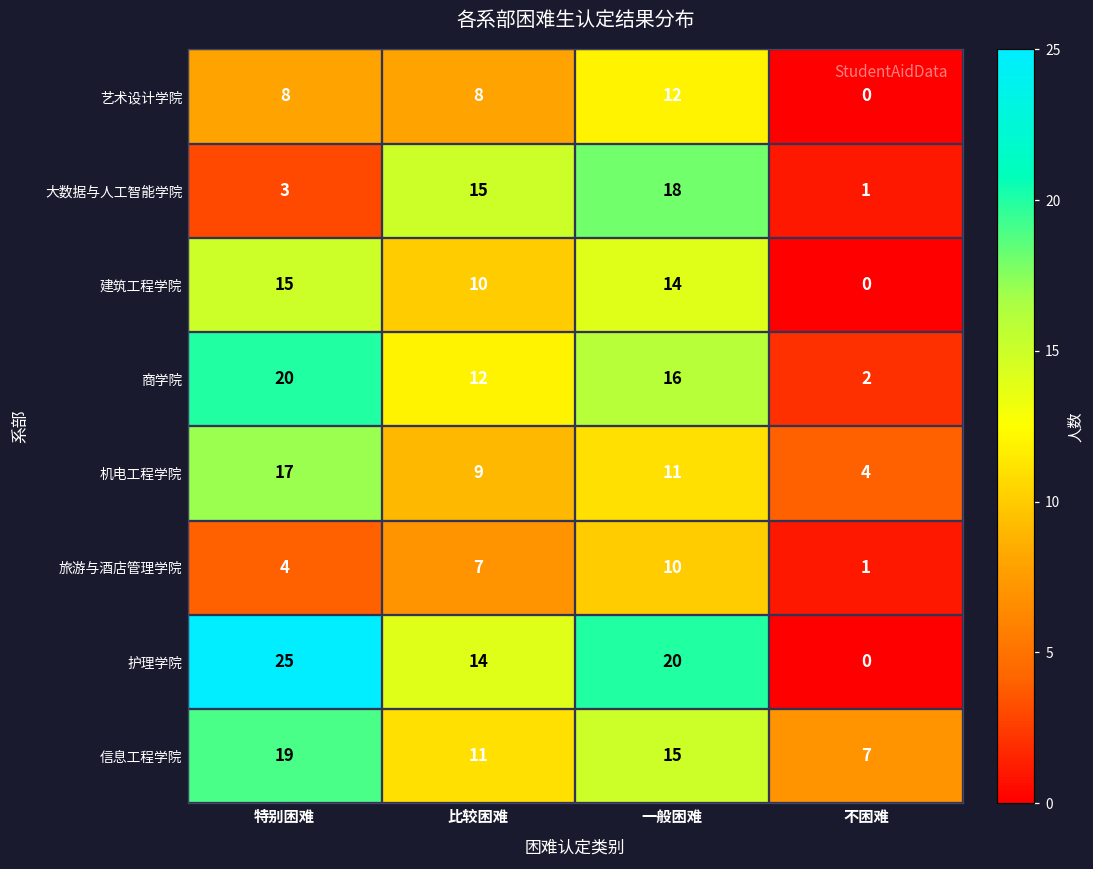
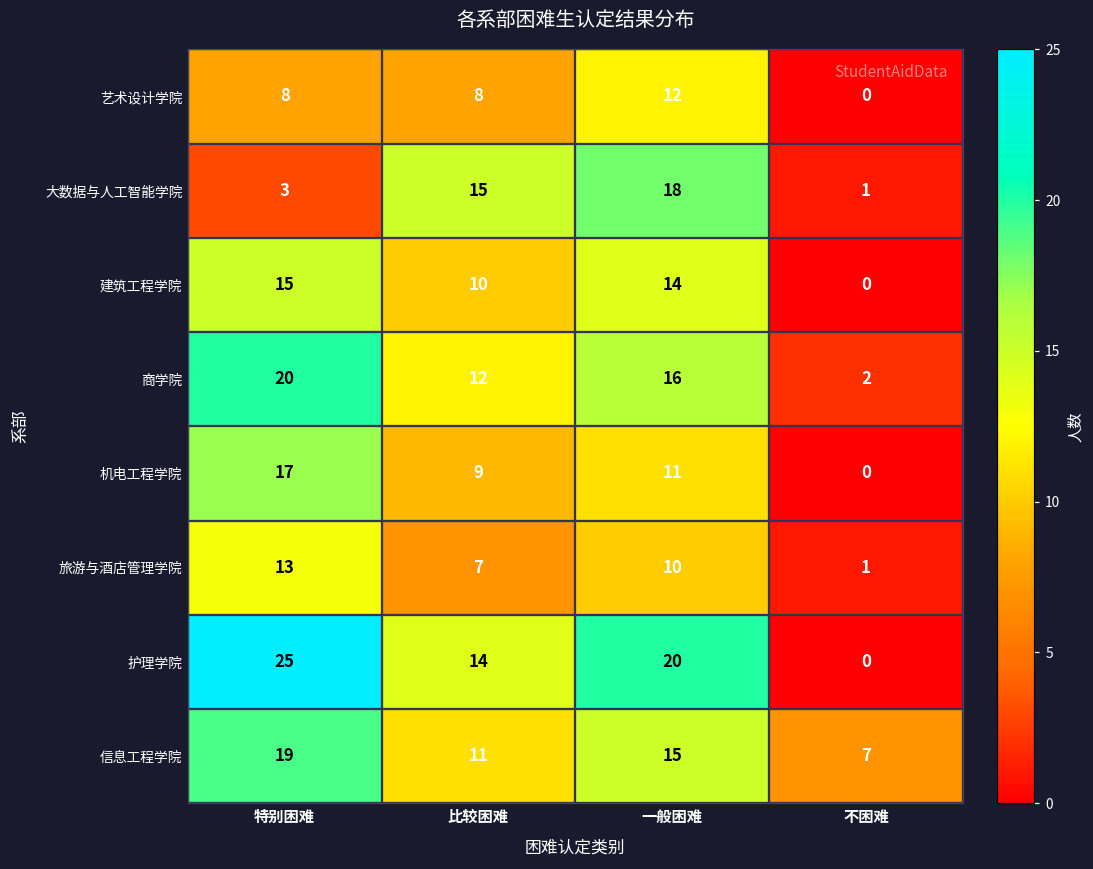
  {
    "艺术设计学院": {
      "特别困难": 8,
      "比较困难": 8,
      "一般困难": 12
    },
    "大数据与人工智能学院": {
      "特别困难": 3,
      "比较困难": 15,
      "一般困难": 18,
      "不困难": 1
    },
    "建筑工程学院": {
      "特别困难": 15,
      "比较困难": 10,
      "一般困难": 14,
      "不困难": 0
    },
    "商学院": {
      "特别困难": 20,
      "比较困难": 12,
      "一般困难": 16,
      "不困难": 2
    },
    "机电工程学院": {
      "特别困难": 17,
      "比较困难": 9,
      "一般困难": 11,
-     "不困难": 4
+     "不困难": 0
    },
    "旅游与酒店管理学院": {
-     "特别困难": 4,
+     "特别困难": 13,
      "比较困难": 7,
      "一般困难": 10,
      "不困难": 1
    },
    "护理学院": {
      "特别困难": 25,
      "比较困难": 14,
      "一般困难": 20,
      "不困难": 0
    },
    "信息工程学院": {
      "特别困难": 19,
      "比较困难": 11,
      "一般困难": 15,
      "不困难": 7
    }
  }
